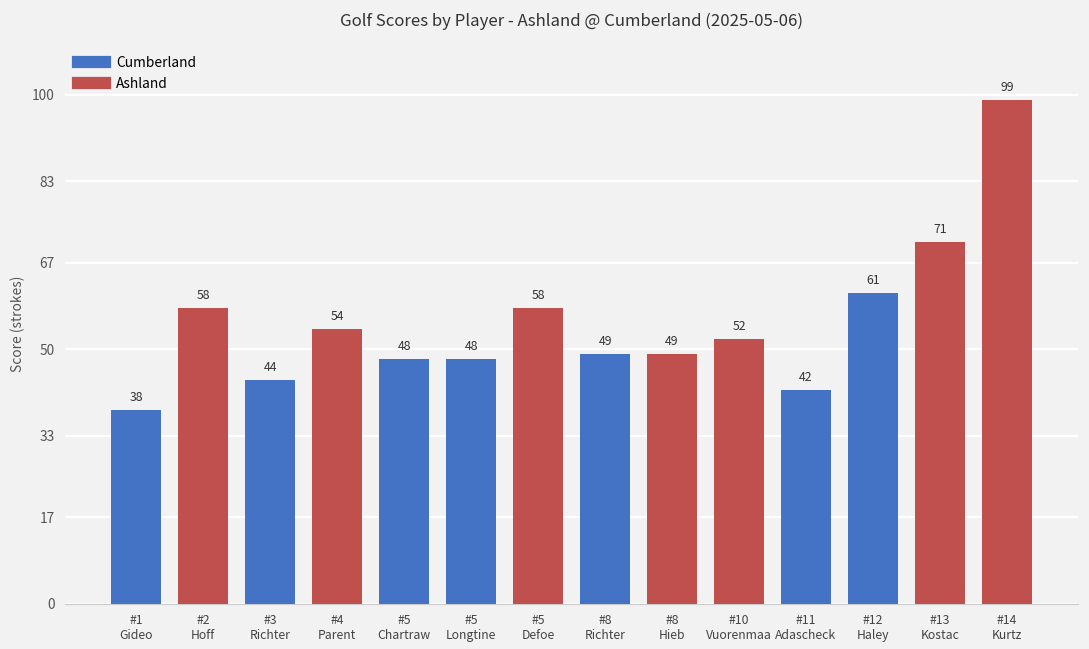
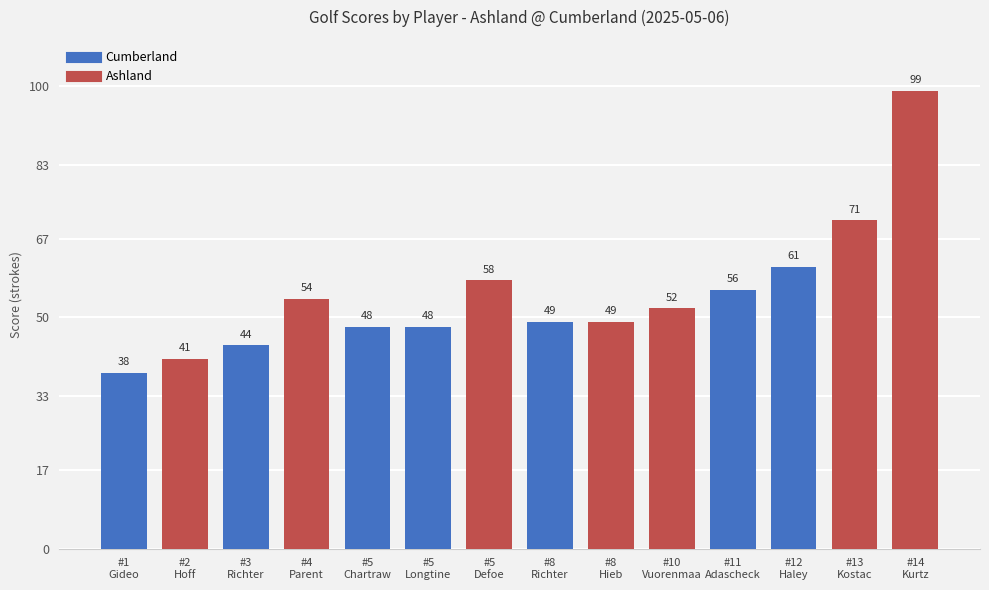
  {
    "#1 Gideo": 38,
-   "#2 Hoff": 58,
+   "#2 Hoff": 41,
    "#3 Richter": 44,
    "#4 Parent": 54,
    "#5 Chartraw": 48,
    "#5 Longtine": 48,
    "#5 Defoe": 58,
    "#8 Richter": 49,
    "#8 Hieb": 49,
    "#10 Vuorenmaa": 52,
-   "#11 Adascheck": 42,
+   "#11 Adascheck": 56,
    "#12 Haley": 61,
    "#13 Kostac": 71,
    "#14 Kurtz": 99
  }
